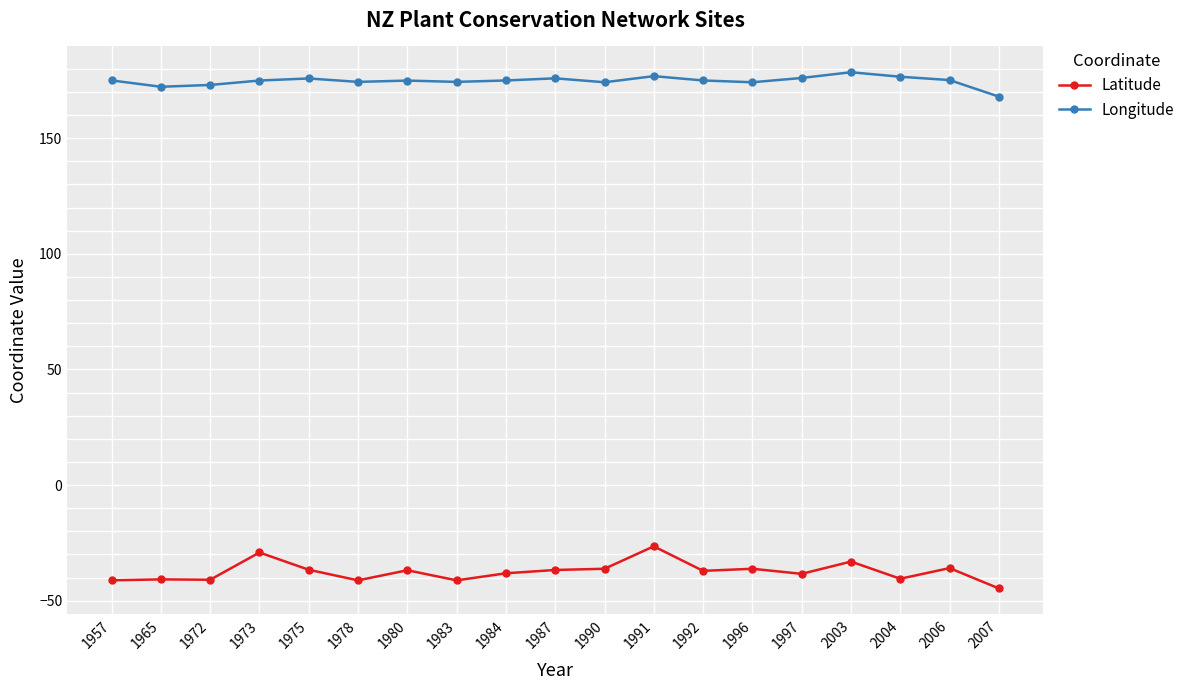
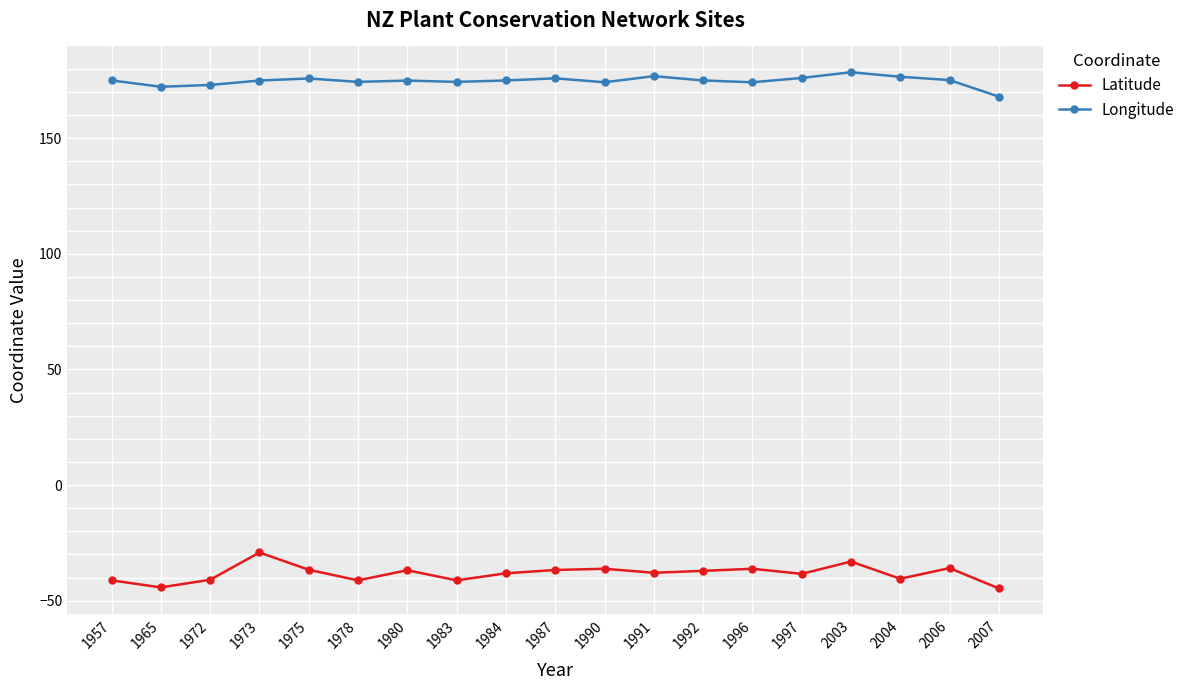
  {
    "Latitude": {
      "1957": -41,
-     "1965": -41,
+     "1965": -44,
      "1972": -41,
      "1973": -29,
      "1975": -37,
      "1978": -41,
      "1980": -37,
      "1983": -41,
      "1984": -38,
      "1987": -37,
      "1990": -36,
-     "1991": -26,
+     "1991": -38,
      "1992": -37,
      "1996": -36,
      "1997": -38,
      "2003": -33,
      "2004": -41,
      "2006": -36,
      "2007": -45
    },
    "Longitude": {
      "1957": 175,
      "1965": 172,
      "1972": 173,
      "1973": 175,
      "1975": 176,
      "1978": 174,
      "1980": 175,
      "1983": 174,
      "1984": 175,
      "1987": 176,
      "1990": 174,
      "1991": 177,
      "1992": 175,
      "1996": 174,
      "1997": 176,
      "2003": 178,
      "2004": 177,
      "2006": 175,
      "2007": 168
    }
  }
